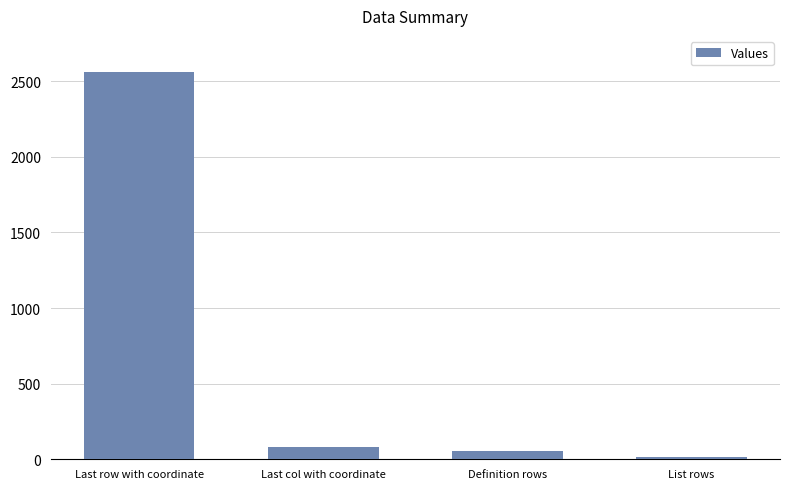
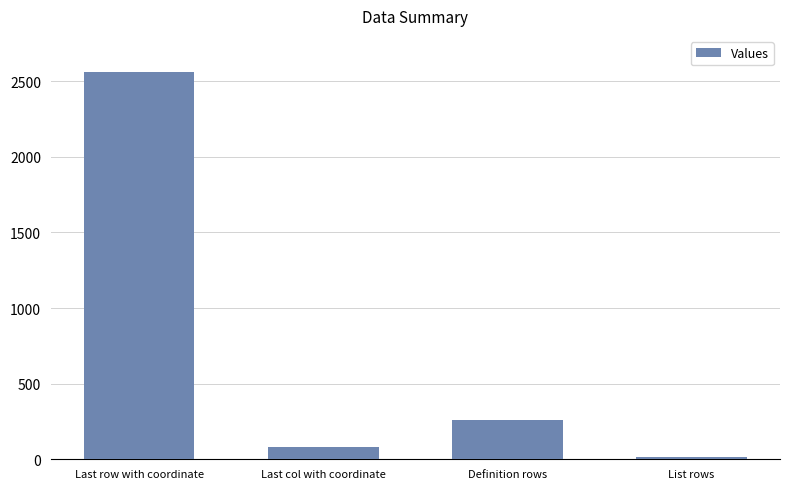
  {
    "Last row with coordinate": 2560,
    "Last col with coordinate": 80,
-   "Definition rows": 50
+   "Definition rows": 260
  }
